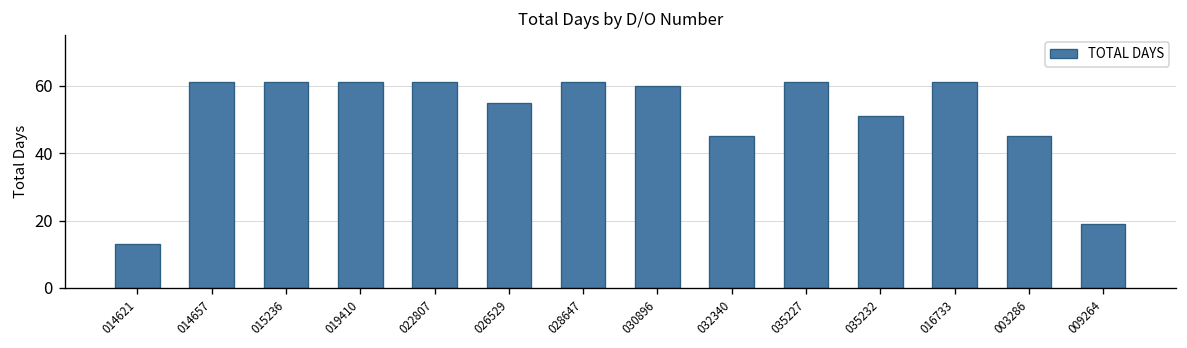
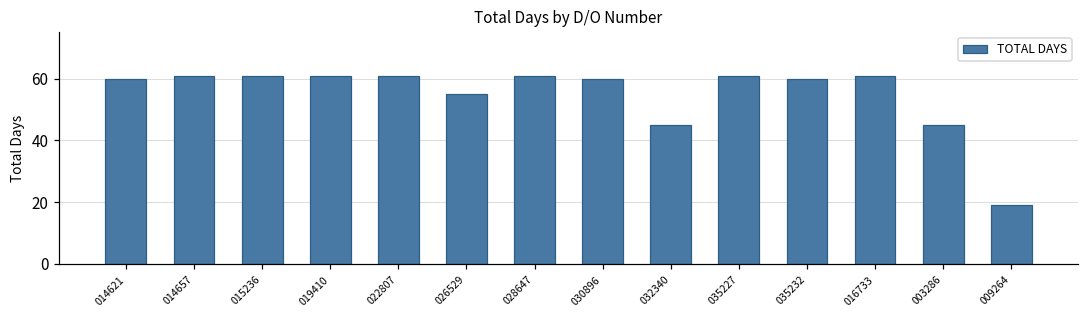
  {
-   "014621": 13,
+   "014621": 60,
    "014657": 61,
    "015236": 61,
    "019410": 61,
    "022807": 61,
    "026529": 55,
    "028647": 61,
    "030896": 60,
    "032340": 45,
    "035227": 61,
-   "035232": 51,
+   "035232": 60,
    "016733": 61,
    "003286": 45,
    "009264": 19
  }
